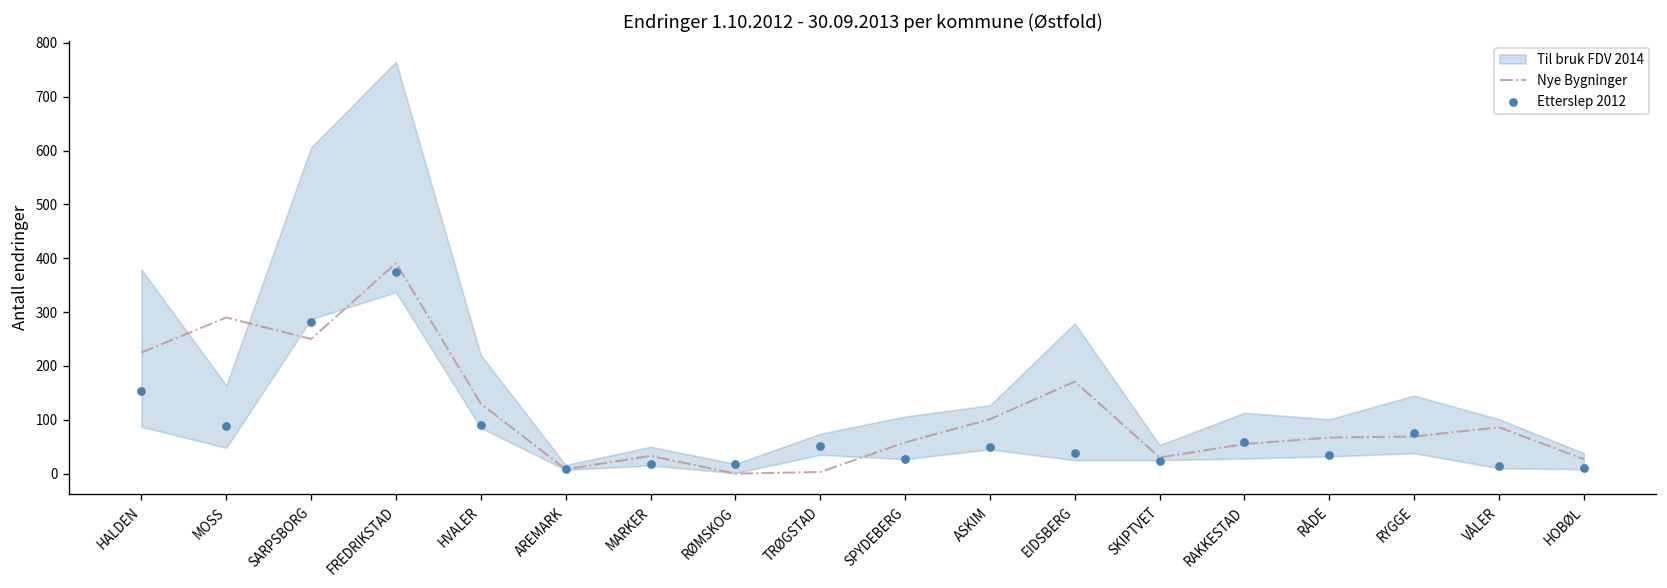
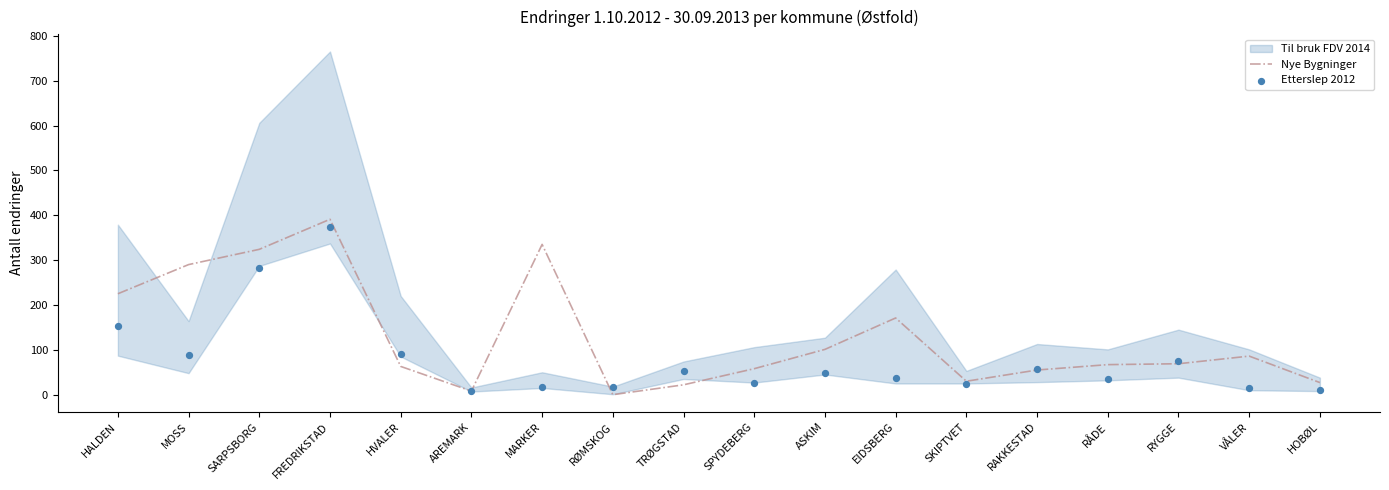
  {
    "Nye Bygninger": {
      "HALDEN": 230,
      "MOSS": 290,
-     "SARPSBORG": 250,
+     "SARPSBORG": 320,
      "FREDRIKSTAD": 390,
-     "HVALER": 130,
-     "MARKER": 30,
+     "HVALER": 60,
+     "MARKER": 340,
      "RØMSKOG": 0,
-     "TRØGSTAD": 0,
+     "TRØGSTAD": 20,
      "SPYDEBERG": 60,
      "ASKIM": 100,
      "EIDSBERG": 170,
      "SKIPTVET": 30,
      "RÅDE": 70,
      "RYGGE": 70,
      "VÅLER": 90,
      "HOBØL": 30
    }
  }
